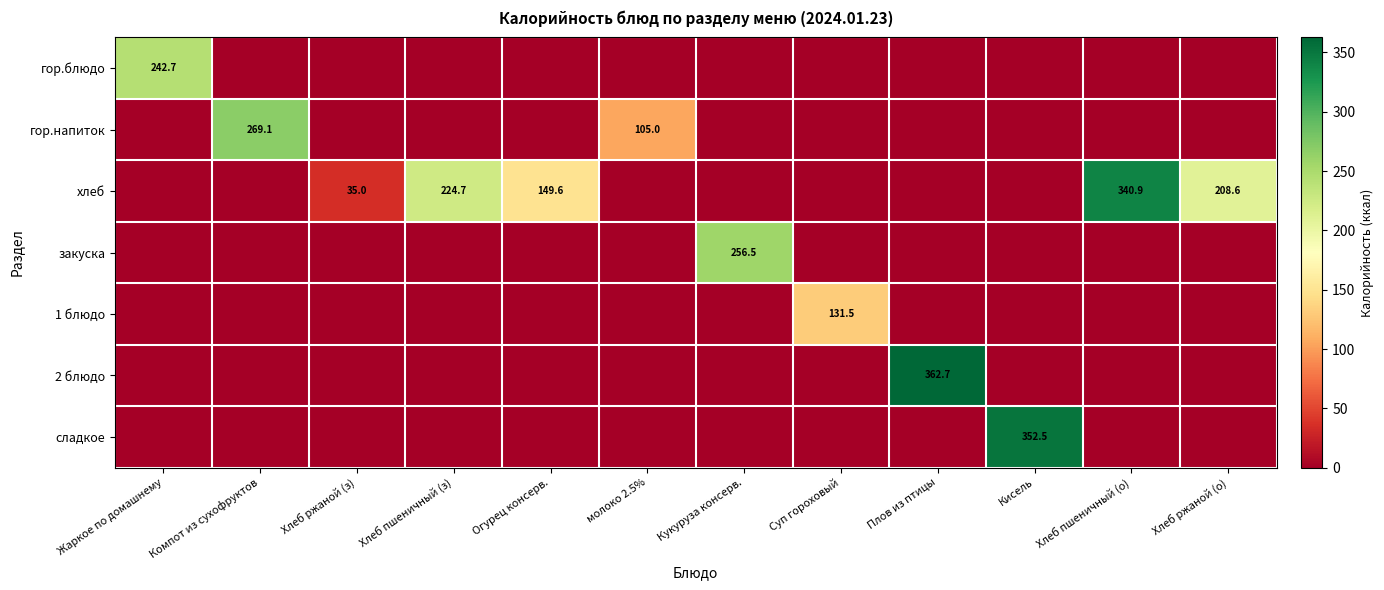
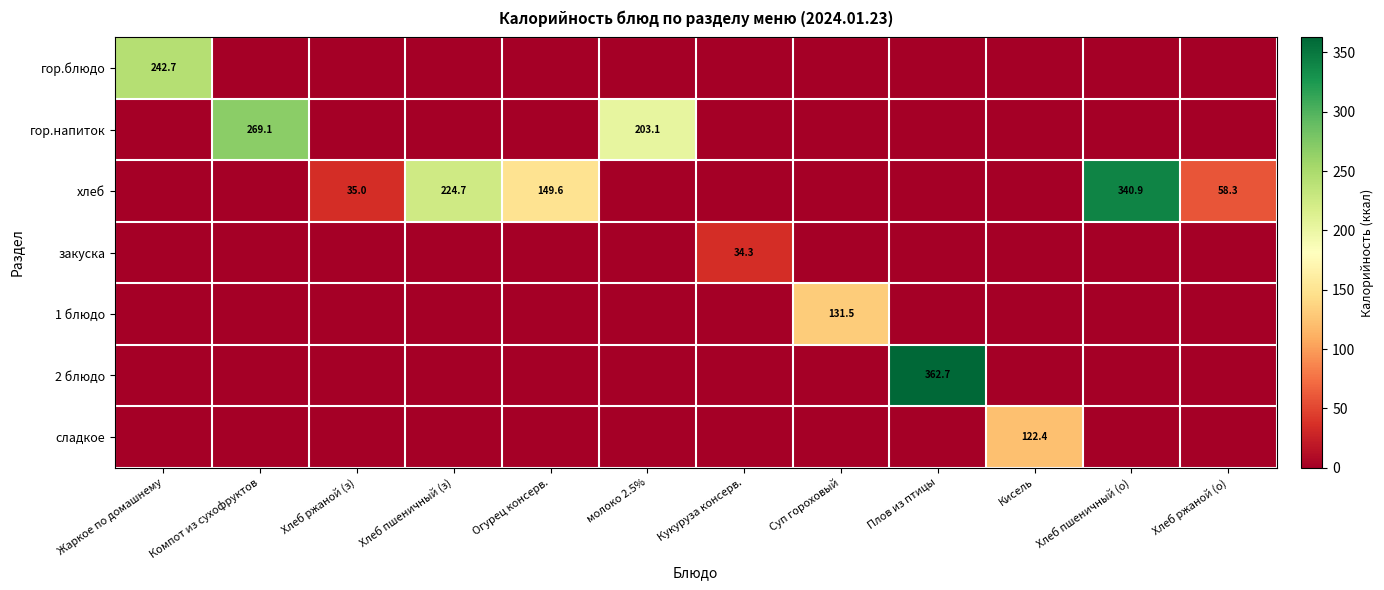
  {
    "гор.блюдо": {
      "Жаркое по домашнему": 242.7
    },
    "гор.напиток": {
      "Компот из сухофруктов": 269.1,
-     "молоко 2.5%": 105.0
+     "молоко 2.5%": 203.1
    },
    "хлеб": {
      "Хлеб ржаной (з)": 35.0,
      "Хлеб пшеничный (з)": 224.7,
      "Огурец консерв.": 149.6,
      "Хлеб пшеничный (о)": 340.9,
-     "Хлеб ржаной (о)": 208.6
+     "Хлеб ржаной (о)": 58.3
    },
    "закуска": {
-     "Кукуруза консерв.": 256.5
+     "Кукуруза консерв.": 34.3
    },
    "1 блюдо": {
      "Суп гороховый": 131.5
    },
    "2 блюдо": {
      "Плов из птицы": 362.7
    },
    "сладкое": {
-     "Кисель": 352.5
+     "Кисель": 122.4
    }
  }
